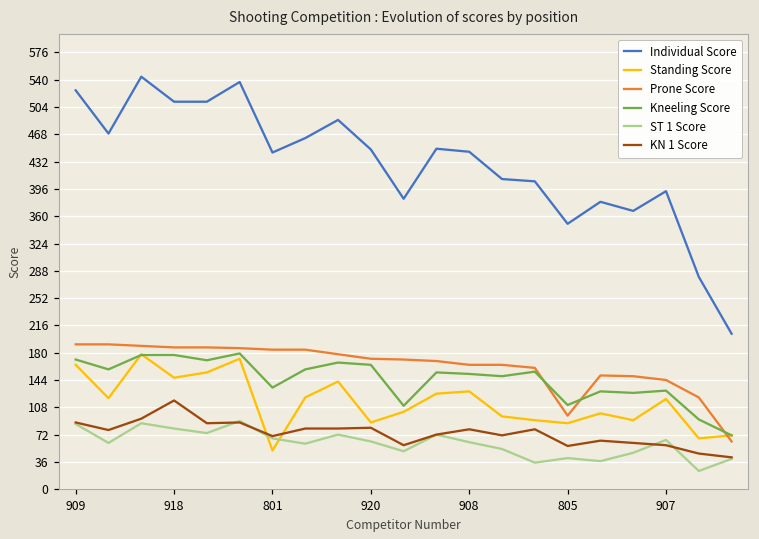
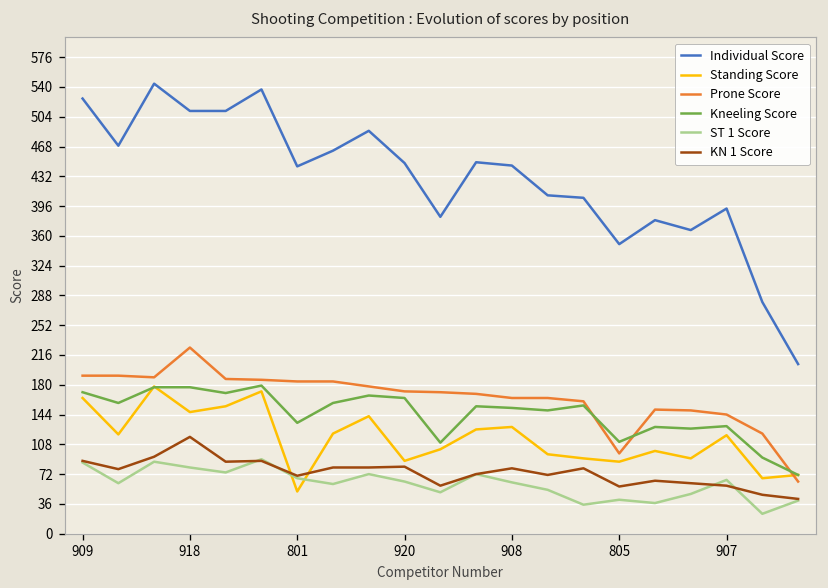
  {
    "Individual Score": {
      "909": 530,
      "918": 510,
      "801": 440,
      "920": 450,
      "908": 450,
      "805": 350,
      "907": 390
    },
    "Standing Score": {
      "909": 160,
      "918": 150,
      "801": 50,
      "920": 90,
      "908": 130,
      "805": 90,
      "907": 120
    },
    "Prone Score": {
      "909": 190,
-     "918": 190,
+     "918": 230,
      "801": 180,
      "920": 170,
      "908": 160,
      "805": 100,
      "907": 140
    },
    "Kneeling Score": {
      "909": 170,
      "918": 180,
      "801": 130,
      "920": 160,
      "908": 150,
      "805": 110,
      "907": 130
    },
    "ST 1 Score": {
      "918": 80,
      "920": 60,
      "908": 60,
      "805": 40,
      "907": 70
    },
    "KN 1 Score": {
      "918": 120,
      "920": 80,
      "908": 80,
      "805": 60,
      "907": 60
    }
  }
